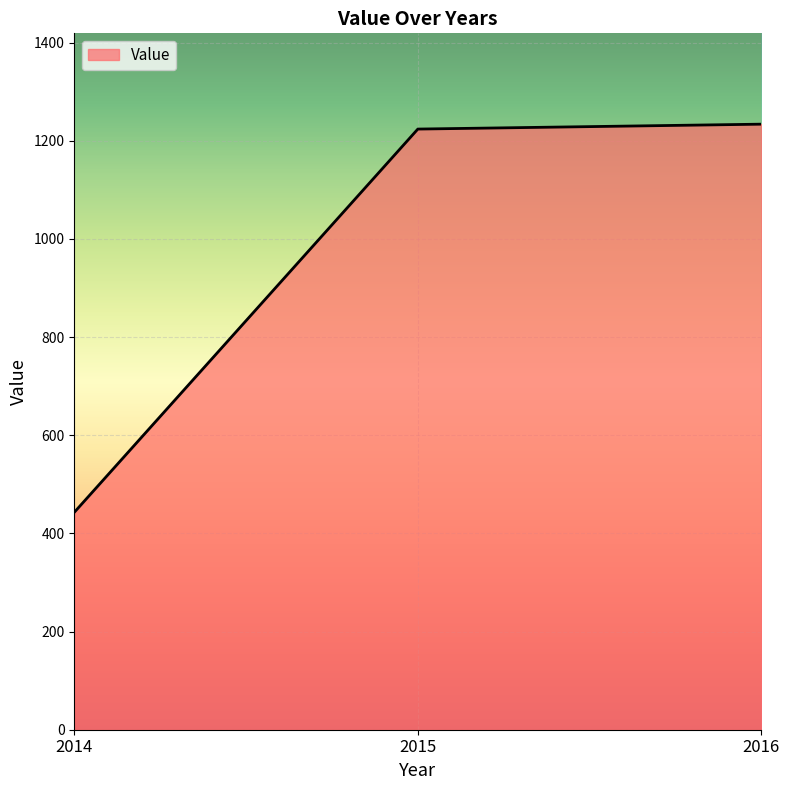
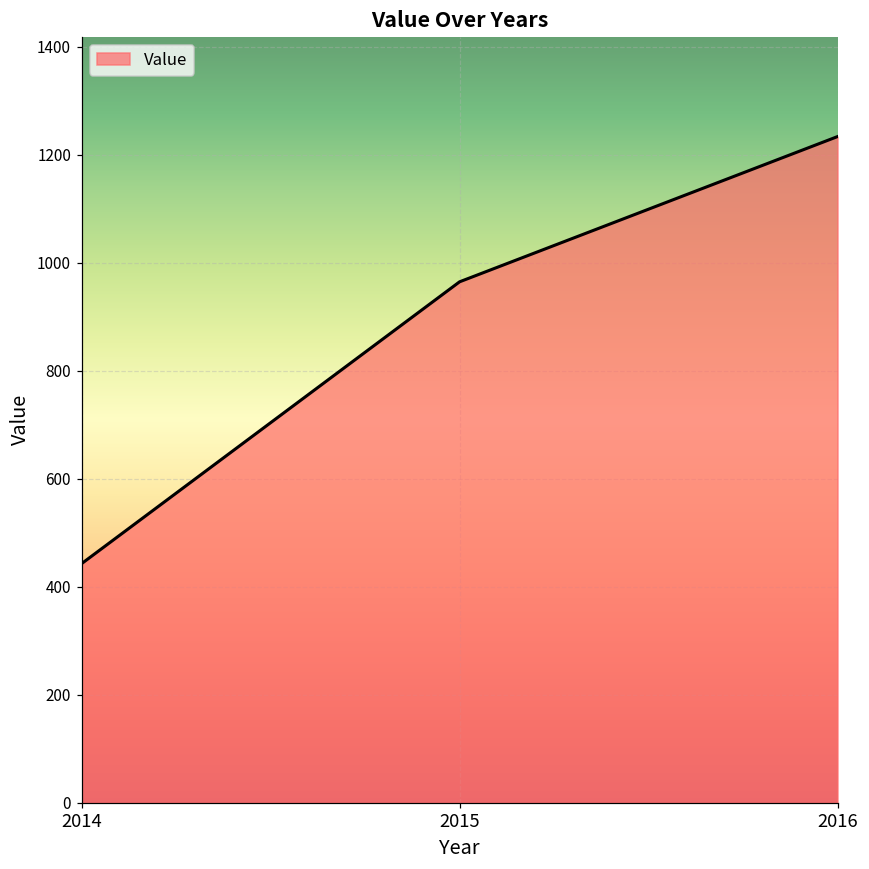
  {
    "2014": 440,
-   "2015": 1220,
+   "2015": 970,
    "2016": 1230
  }
